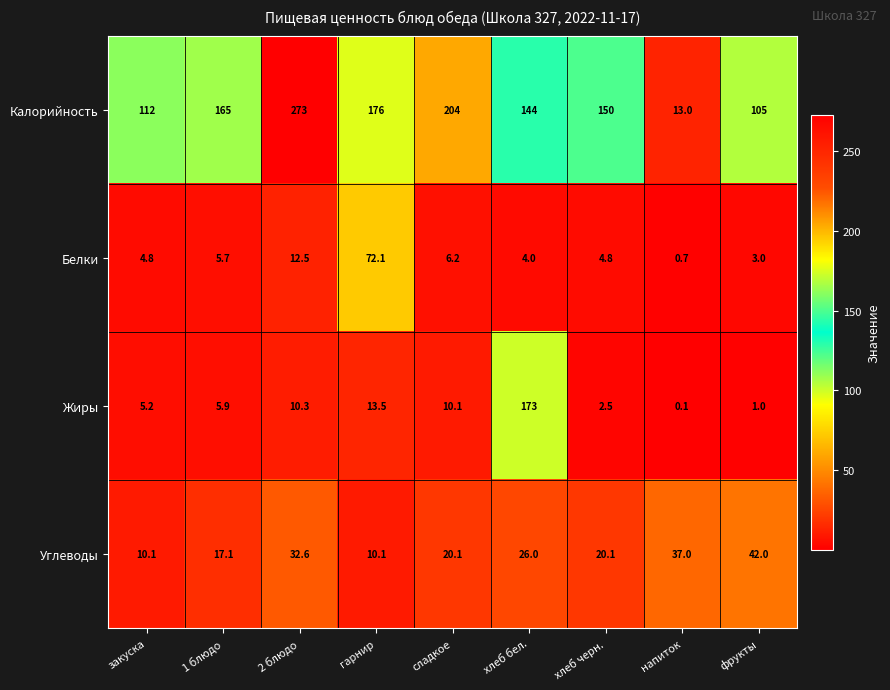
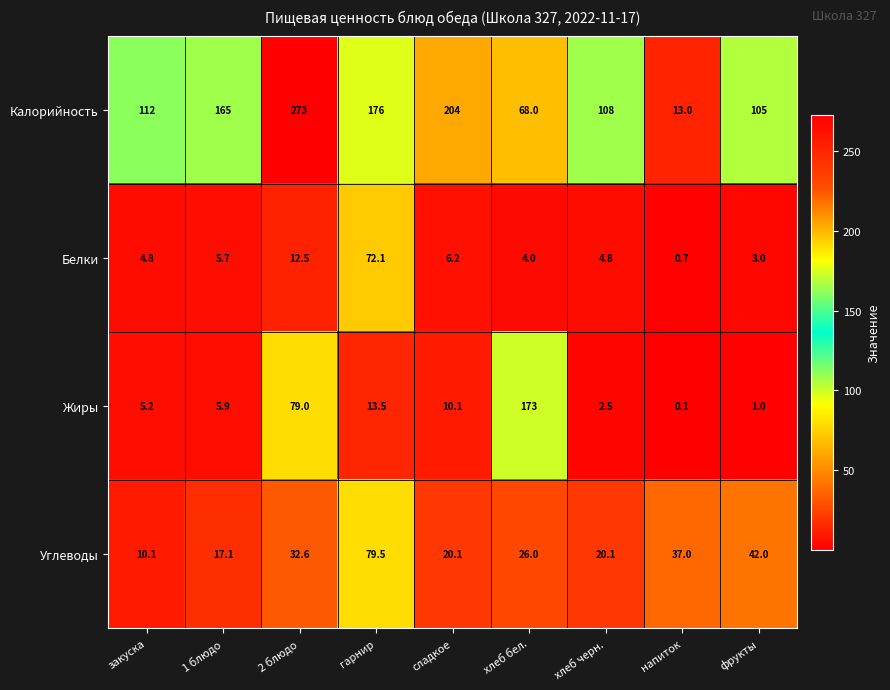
  {
    "Калорийность": {
      "закуска": 112,
      "1 блюдо": 165,
      "2 блюдо": 273,
      "гарнир": 176,
      "сладкое": 204,
-     "хлеб бел.": 144,
-     "хлеб черн.": 150,
+     "хлеб бел.": 68.0,
+     "хлеб черн.": 108,
      "напиток": 13.0,
      "фрукты": 105
    },
    "Белки": {
      "закуска": 4.8,
      "1 блюдо": 5.7,
      "2 блюдо": 12.5,
      "гарнир": 72.1,
      "сладкое": 6.2,
      "хлеб бел.": 4.0,
      "хлеб черн.": 4.8,
      "напиток": 0.7,
      "фрукты": 3.0
    },
    "Жиры": {
      "закуска": 5.2,
      "1 блюдо": 5.9,
-     "2 блюдо": 10.3,
+     "2 блюдо": 79.0,
      "гарнир": 13.5,
      "сладкое": 10.1,
      "хлеб бел.": 173,
      "хлеб черн.": 2.5,
      "напиток": 0.1,
      "фрукты": 1.0
    },
    "Углеводы": {
      "закуска": 10.1,
      "1 блюдо": 17.1,
      "2 блюдо": 32.6,
-     "гарнир": 10.1,
+     "гарнир": 79.5,
      "сладкое": 20.1,
      "хлеб бел.": 26.0,
      "хлеб черн.": 20.1,
      "напиток": 37.0,
      "фрукты": 42.0
    }
  }
